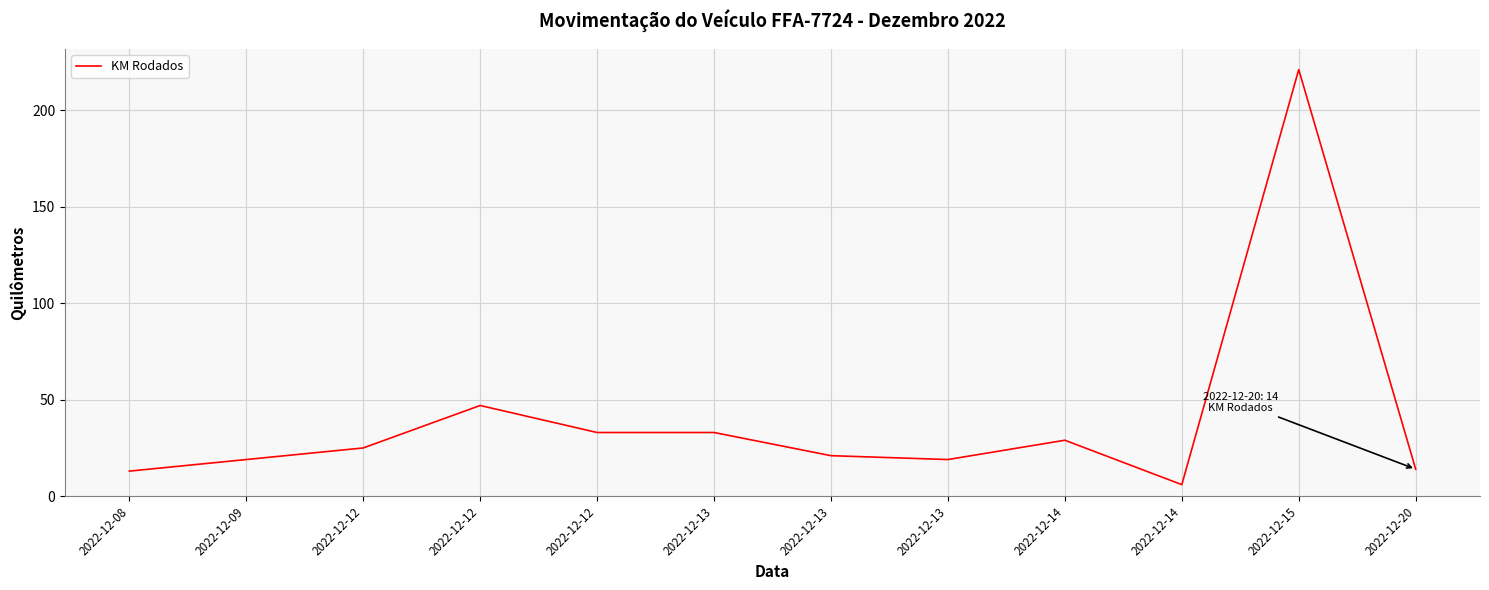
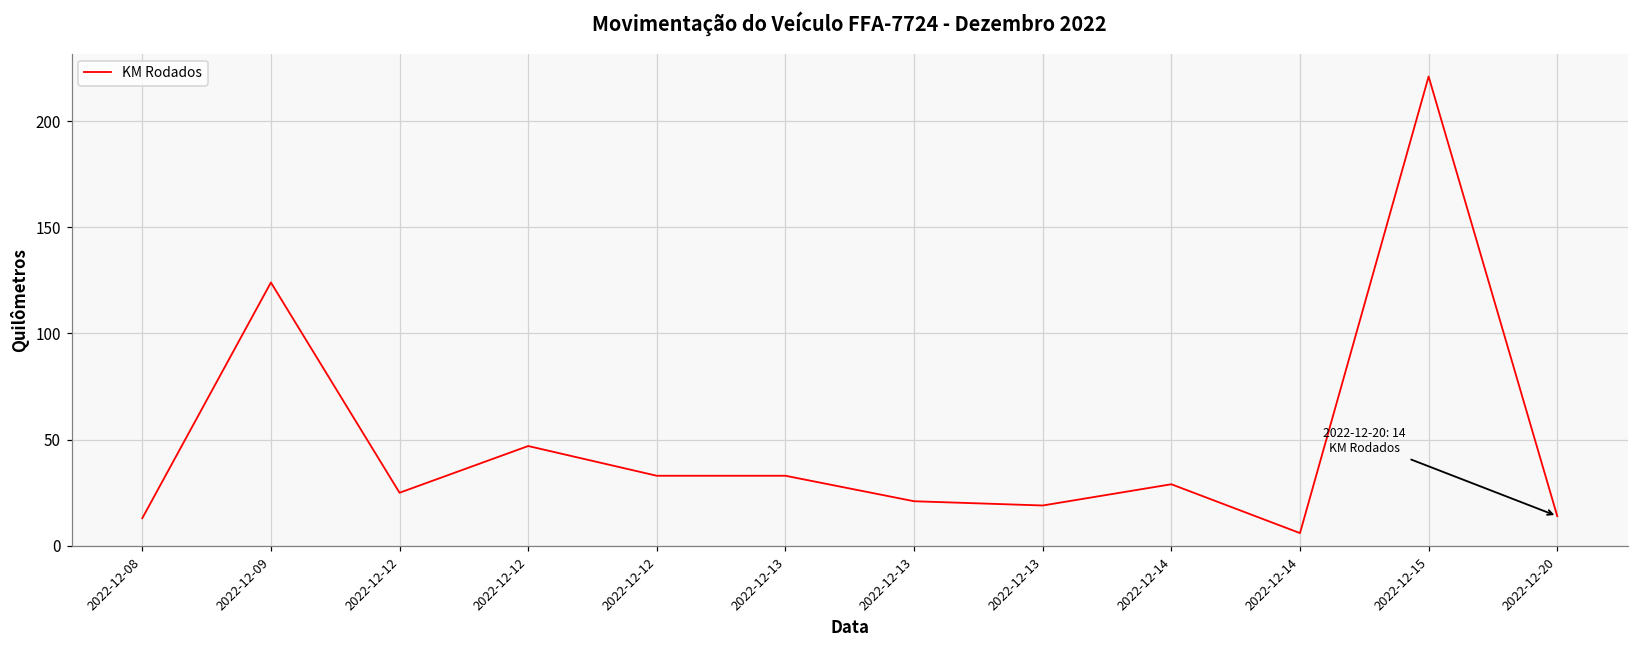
  {
    "2022-12-08": 13,
-   "2022-12-09": 19,
+   "2022-12-09": 124,
    "2022-12-15": 221
  }
